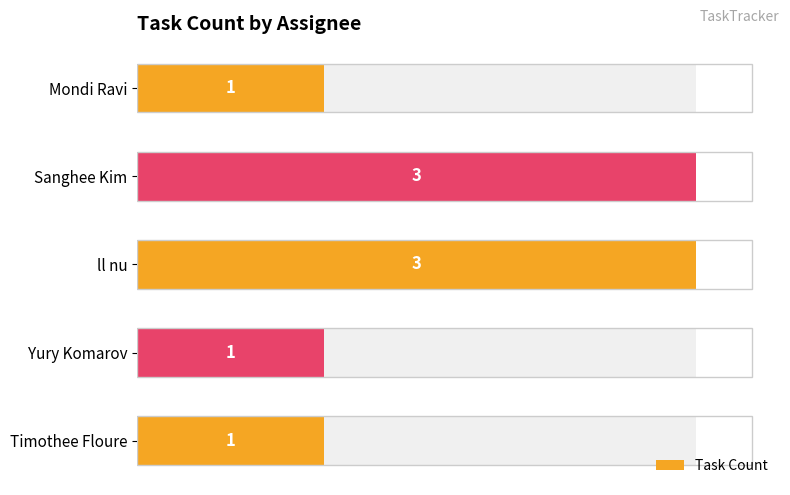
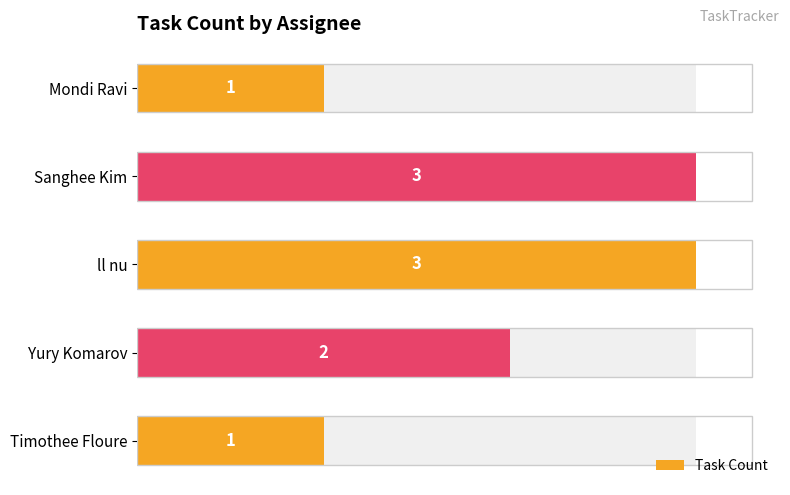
  {
    "Task Count": {
      "Sanghee Kim": 3,
      "ll nu": 3,
-     "Yury Komarov": 1
+     "Yury Komarov": 2
    }
  }
